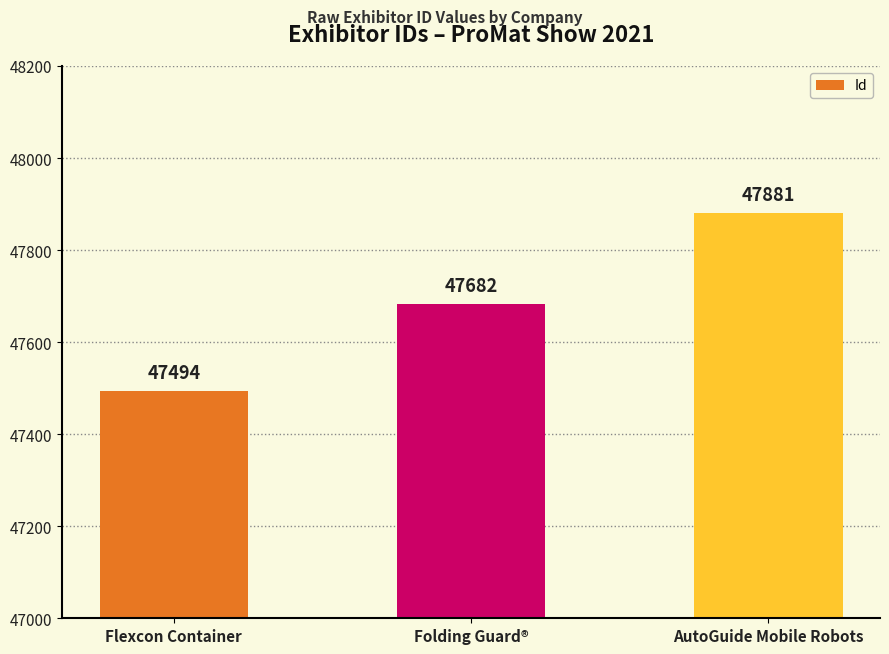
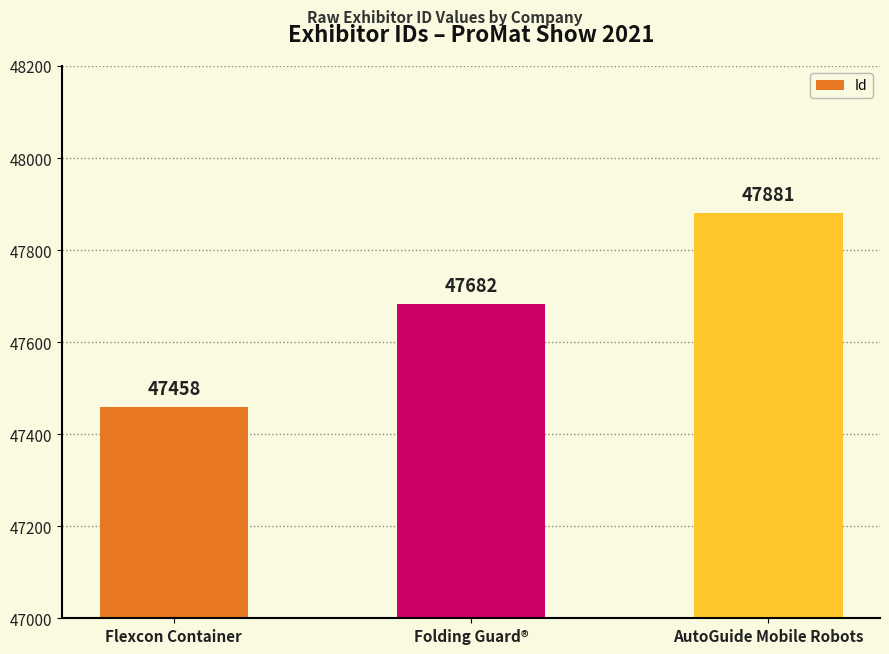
  {
-   "Flexcon Container": 47494,
+   "Flexcon Container": 47458,
    "Folding Guard®": 47682,
    "AutoGuide Mobile Robots": 47881
  }
